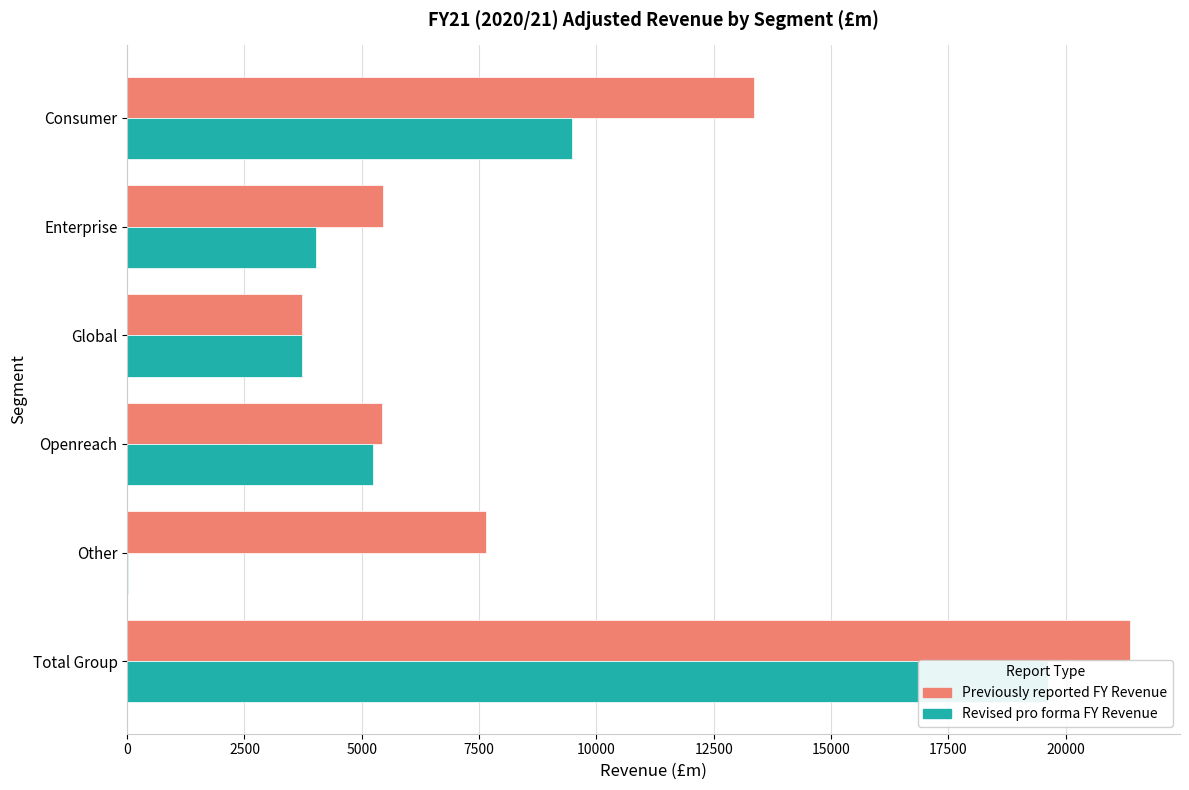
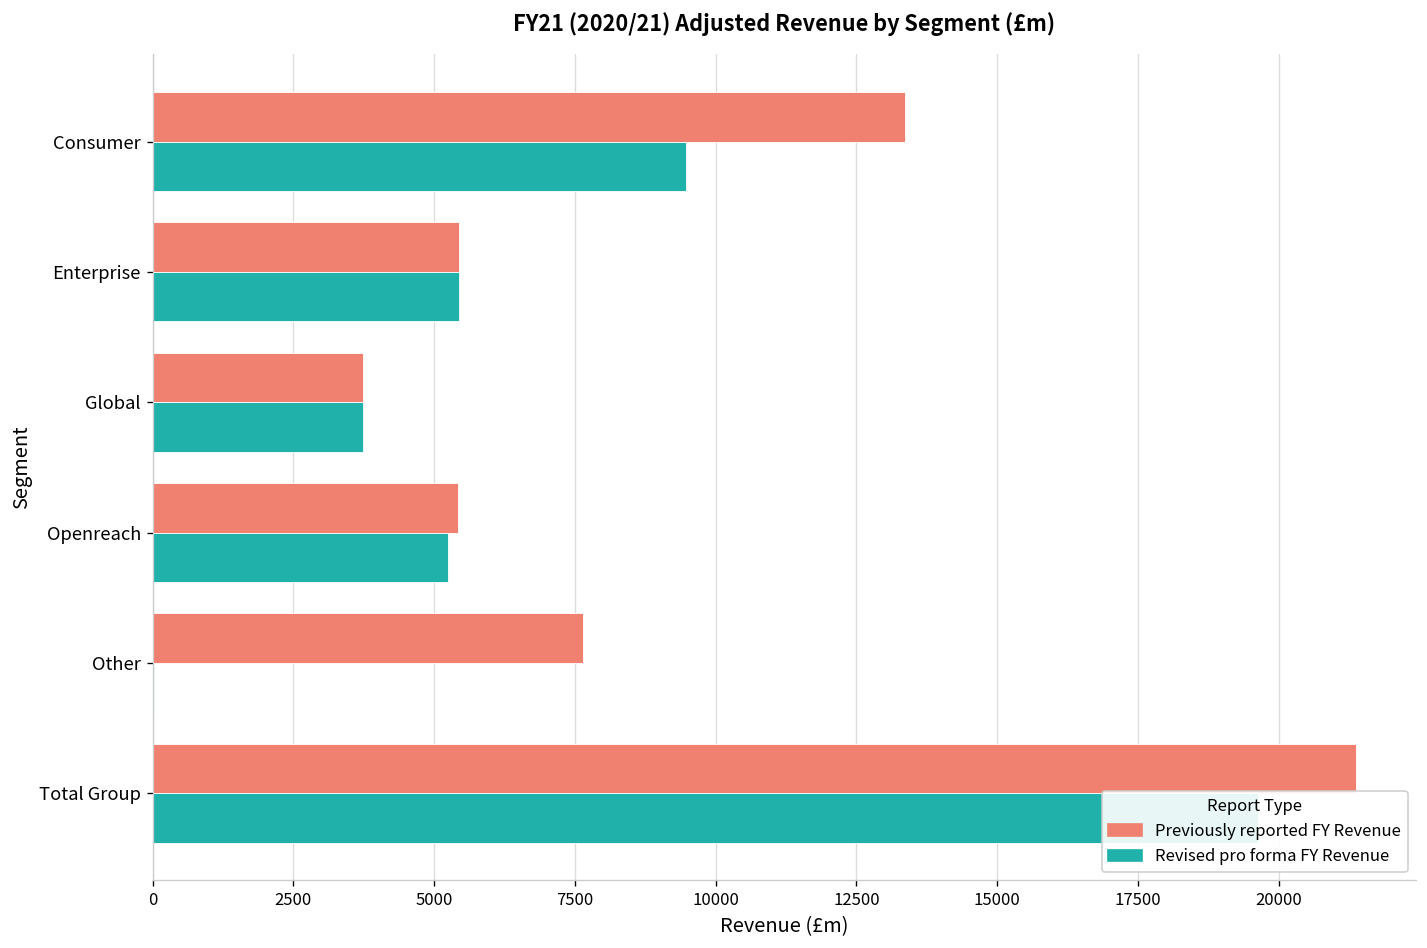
  {
    "Previously reported FY Revenue": {
      "Consumer": 13400,
      "Enterprise": 5400,
      "Global": 3700,
      "Openreach": 5400,
      "Other": 7700,
      "Total Group": 21400
    },
    "Revised pro forma FY Revenue": {
      "Consumer": 9500,
-     "Enterprise": 4000,
+     "Enterprise": 5400,
      "Global": 3700,
      "Openreach": 5200
    }
  }
